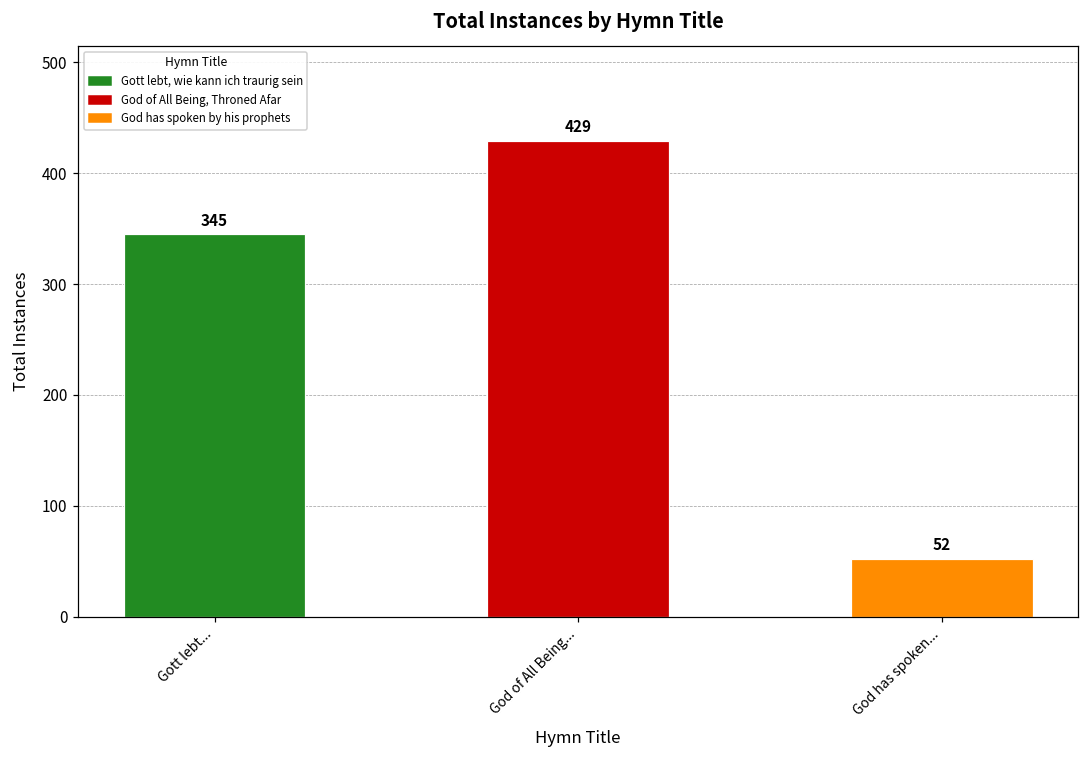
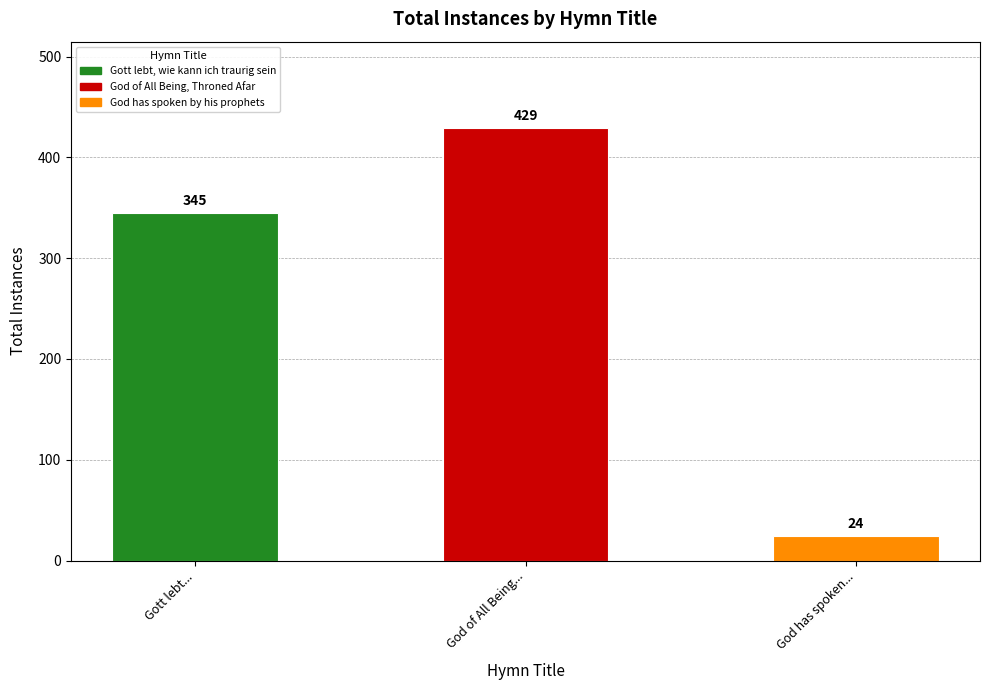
  {
    "Gott lebt...": 345,
    "God of All Being...": 429,
-   "God has spoken...": 52
+   "God has spoken...": 24
  }
